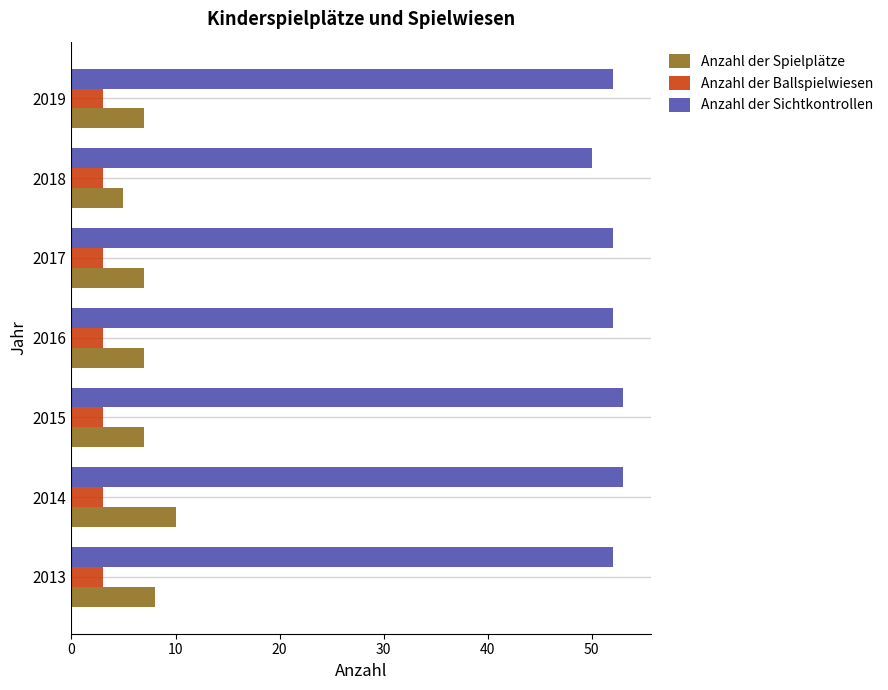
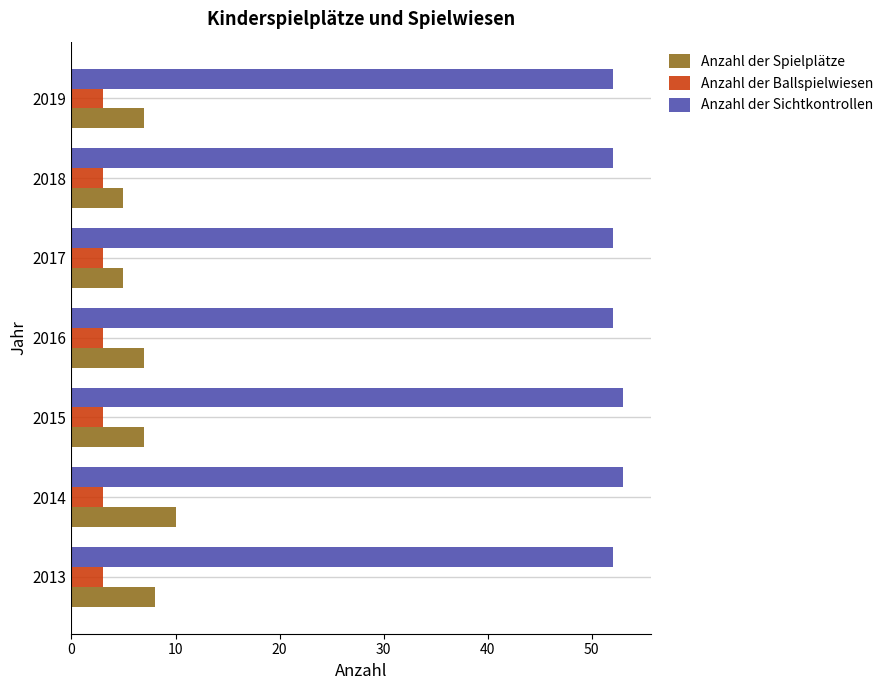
  {
    "Anzahl der Spielplätze": {
      "2019": 7,
      "2018": 5,
-     "2017": 7,
+     "2017": 5,
      "2016": 7,
      "2015": 7,
      "2014": 10,
      "2013": 8
    },
    "Anzahl der Ballspielwiesen": {
      "2019": 3,
      "2018": 3,
      "2017": 3,
      "2016": 3,
      "2015": 3,
      "2014": 3,
      "2013": 3
    },
    "Anzahl der Sichtkontrollen": {
      "2019": 52,
-     "2018": 50,
+     "2018": 52,
      "2017": 52,
      "2016": 52,
      "2015": 53,
      "2014": 53,
      "2013": 52
    }
  }
